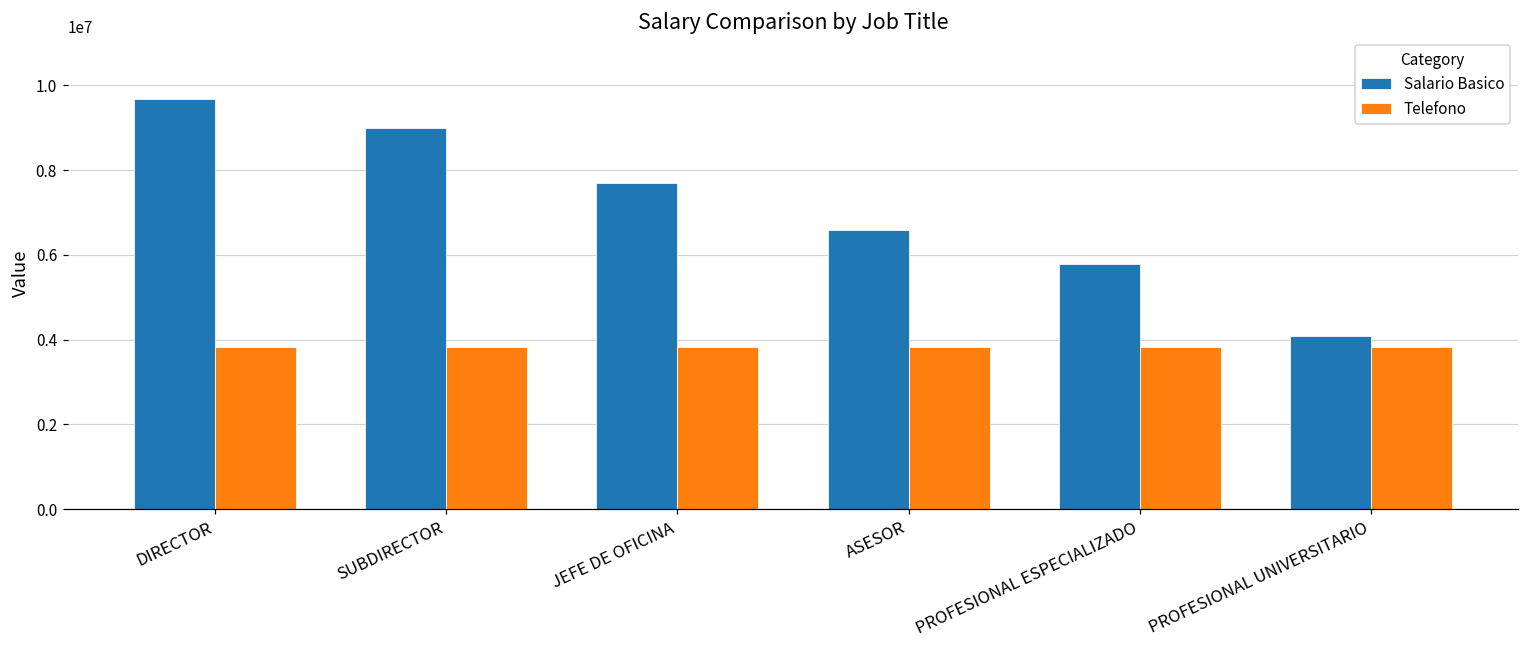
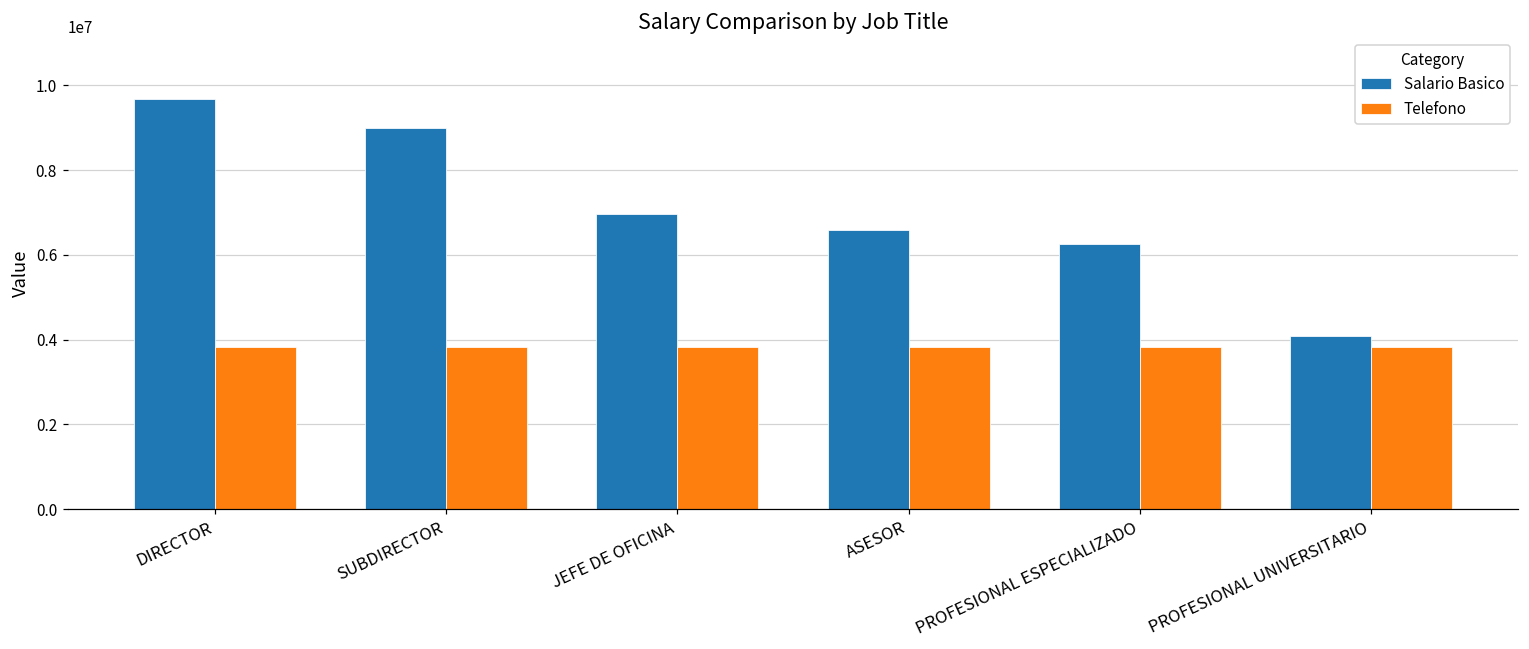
  {
    "Salario Basico": {
      "DIRECTOR": 9700000,
      "SUBDIRECTOR": 9000000,
-     "JEFE DE OFICINA": 7700000,
+     "JEFE DE OFICINA": 7000000,
      "ASESOR": 6600000,
-     "PROFESIONAL ESPECIALIZADO": 5800000,
+     "PROFESIONAL ESPECIALIZADO": 6300000,
      "PROFESIONAL UNIVERSITARIO": 4100000
    },
    "Telefono": {
      "DIRECTOR": 3800000,
      "SUBDIRECTOR": 3800000,
      "JEFE DE OFICINA": 3800000,
      "ASESOR": 3800000,
      "PROFESIONAL ESPECIALIZADO": 3800000,
      "PROFESIONAL UNIVERSITARIO": 3800000
    }
  }
